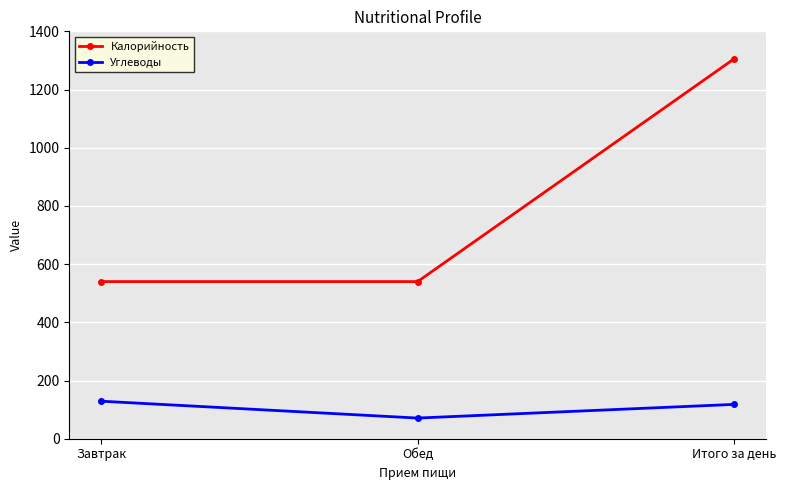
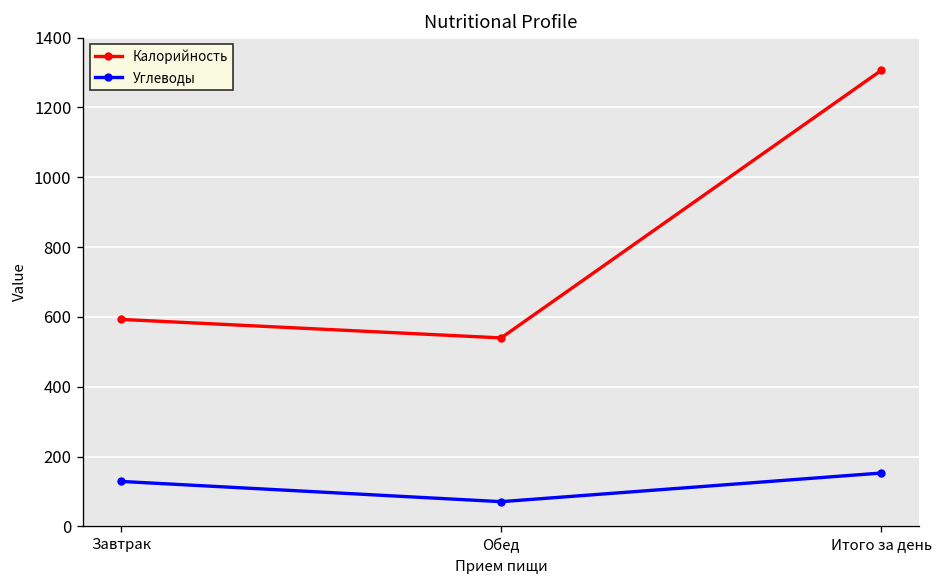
  {
    "Калорийность": {
-     "Завтрак": 540,
+     "Завтрак": 590,
      "Обед": 540,
      "Итого за день": 1310
    },
    "Углеводы": {
      "Завтрак": 130,
      "Обед": 70,
-     "Итого за день": 120
+     "Итого за день": 150
    }
  }
